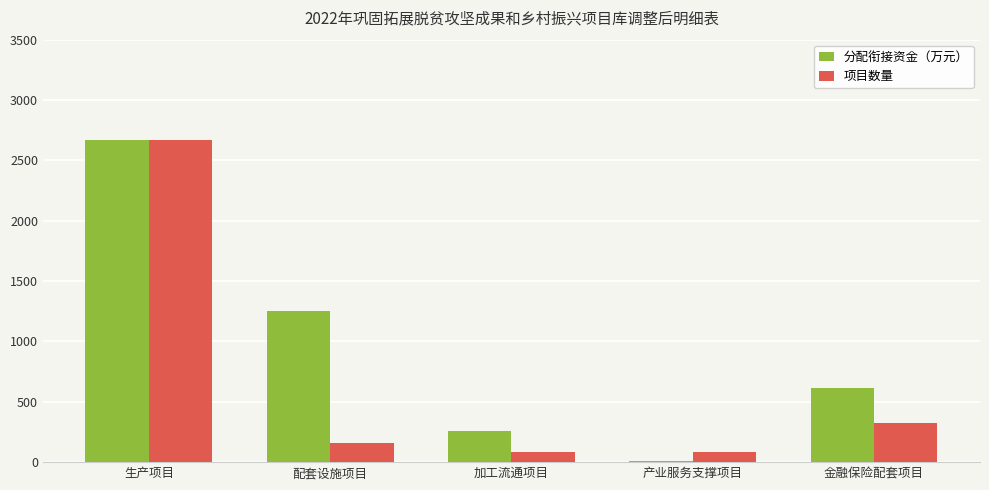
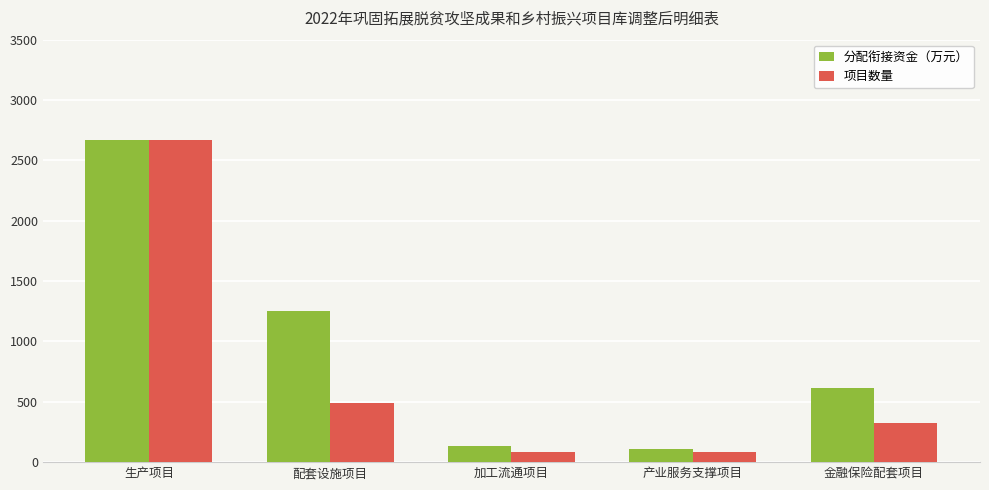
  {
    "分配衔接资金（万元）": {
      "生产项目": 2670,
      "配套设施项目": 1260,
-     "加工流通项目": 260,
-     "产业服务支撑项目": 10,
+     "加工流通项目": 130,
+     "产业服务支撑项目": 110,
      "金融保险配套项目": 610
    },
    "项目数量": {
      "生产项目": 2670,
-     "配套设施项目": 160,
+     "配套设施项目": 490,
      "加工流通项目": 80,
      "产业服务支撑项目": 80,
      "金融保险配套项目": 320
    }
  }
